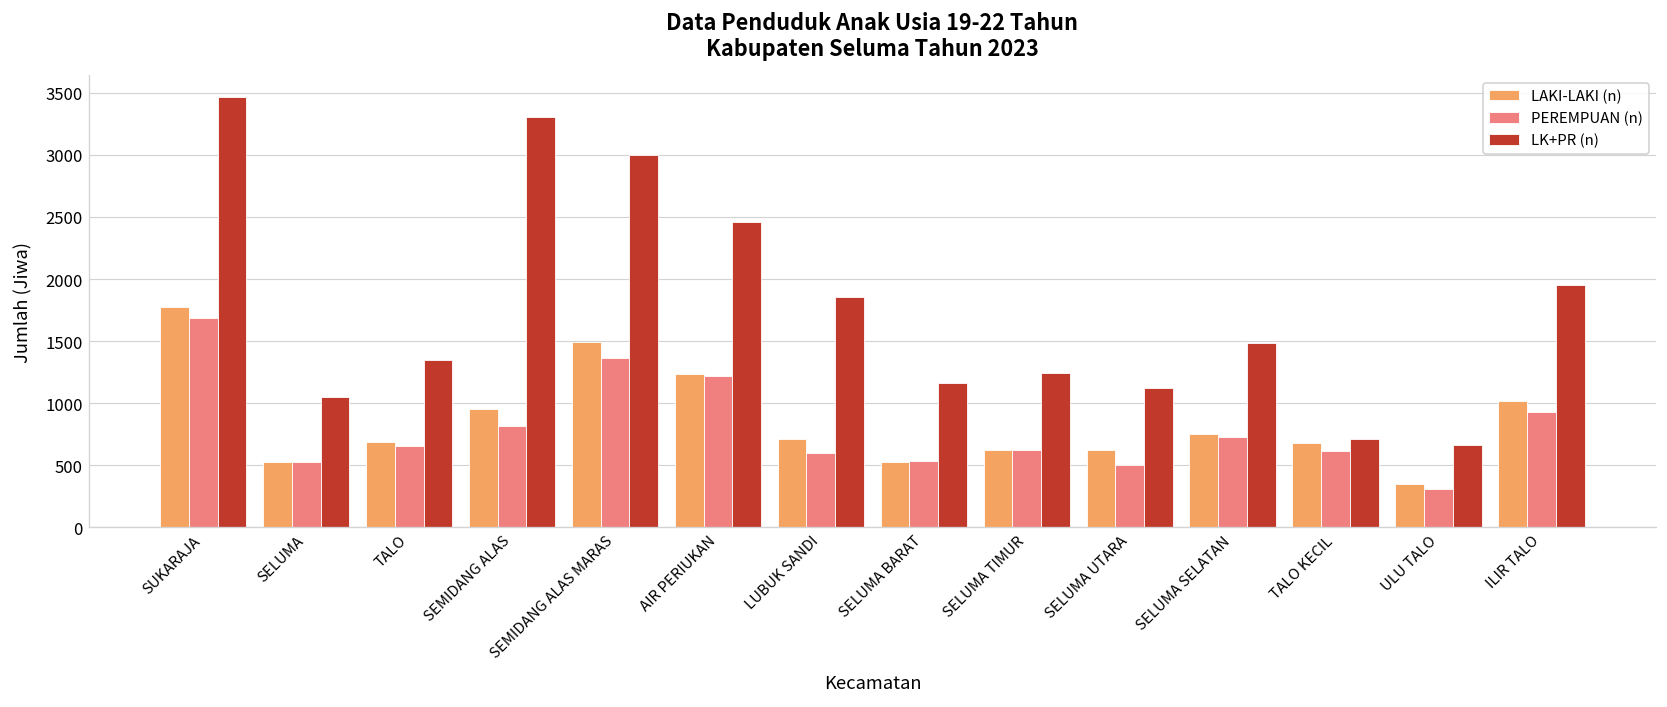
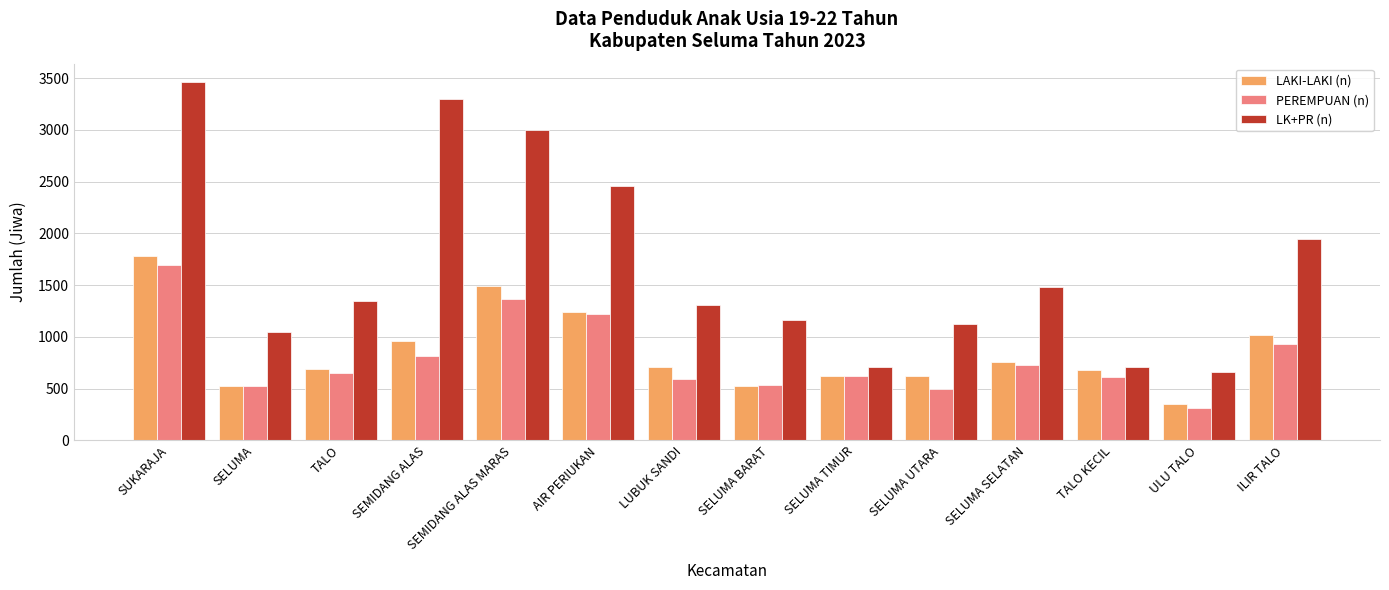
  {
    "LK+PR (n)": {
      "SUKARAJA": 3470,
      "SELUMA": 1050,
      "TALO": 1350,
      "SEMIDANG ALAS": 3300,
      "SEMIDANG ALAS MARAS": 3000,
      "AIR PERIUKAN": 2460,
-     "LUBUK SANDI": 1850,
+     "LUBUK SANDI": 1310,
      "SELUMA BARAT": 1160,
-     "SELUMA TIMUR": 1240,
+     "SELUMA TIMUR": 710,
      "SELUMA UTARA": 1120,
      "SELUMA SELATAN": 1490,
      "TALO KECIL": 710,
      "ULU TALO": 660,
      "ILIR TALO": 1950
    }
  }
